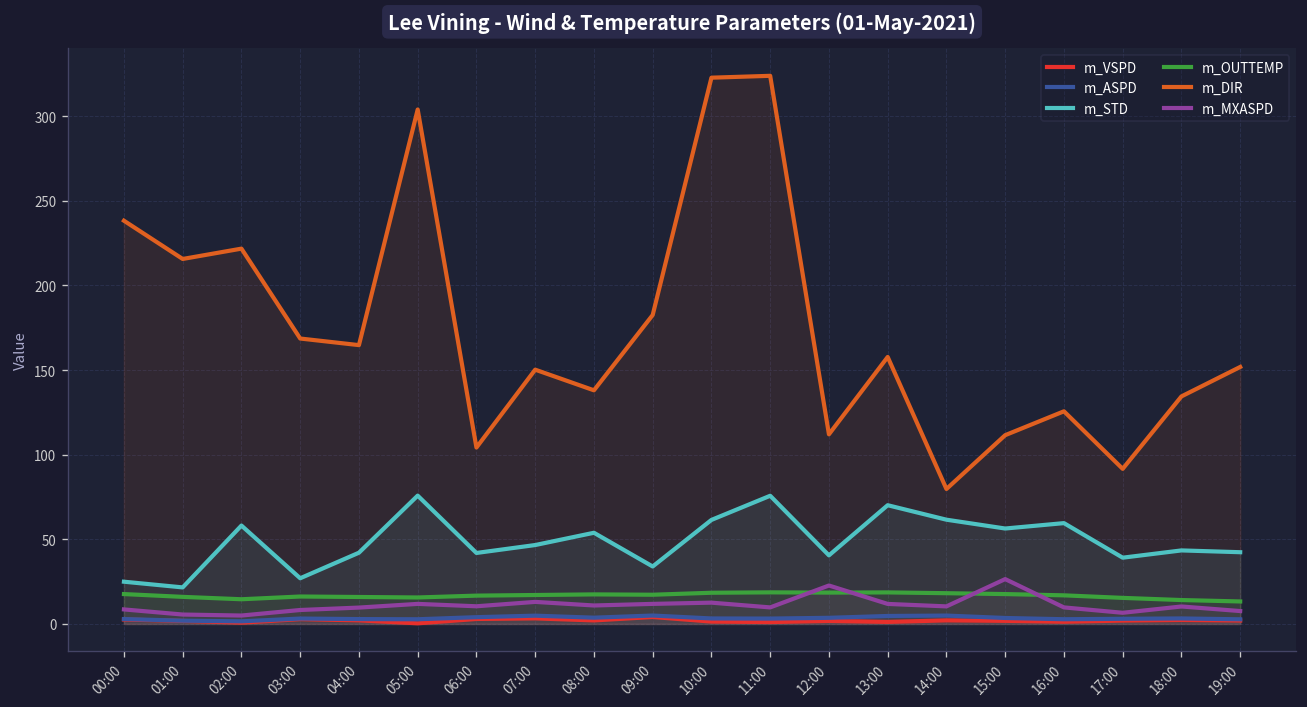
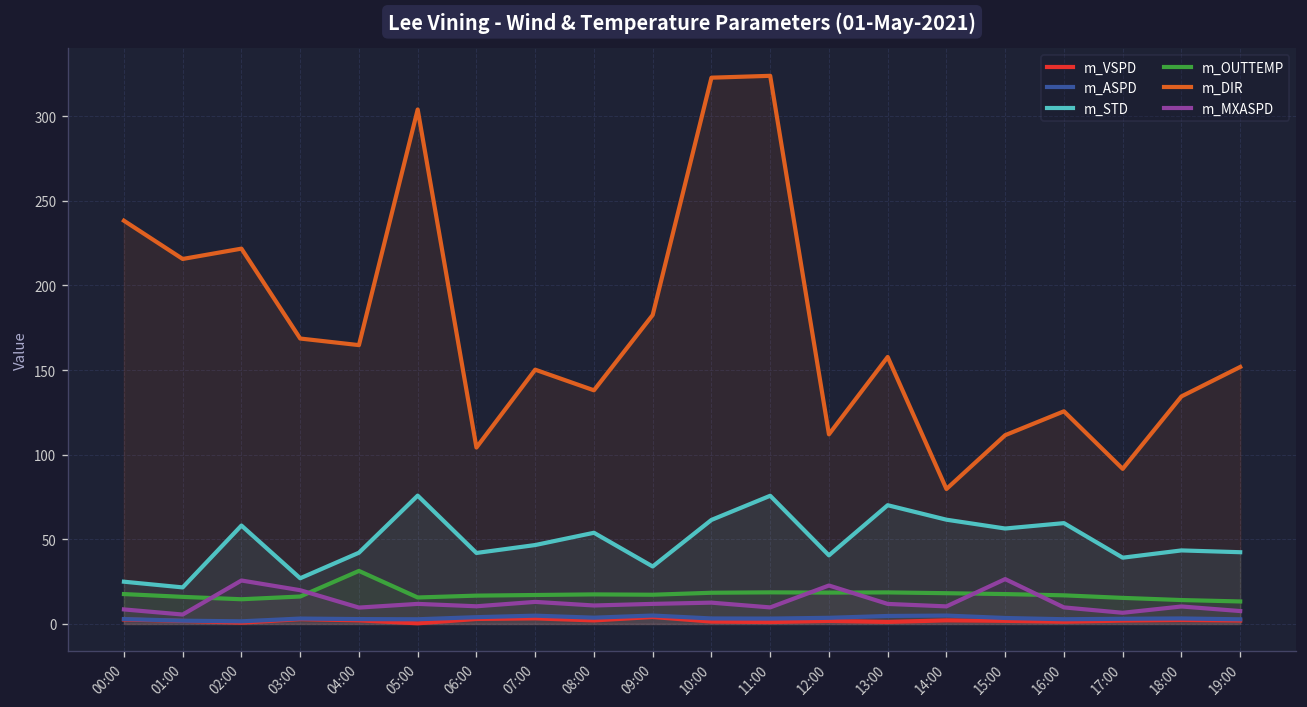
  {
    "m_ASPD": {
      "05:00": 3,
      "10:00": 3,
      "11:00": 3,
      "12:00": 4,
      "13:00": 5,
      "14:00": 5
    },
    "m_STD": {
      "00:00": 25,
      "01:00": 22,
      "02:00": 58,
      "03:00": 27,
      "04:00": 42,
      "05:00": 76,
      "06:00": 42,
      "07:00": 47,
      "08:00": 54,
      "09:00": 34,
      "10:00": 61,
      "11:00": 76,
      "12:00": 40,
      "13:00": 70,
      "14:00": 62,
      "15:00": 56,
      "16:00": 60,
      "17:00": 39,
      "18:00": 43,
      "19:00": 42
    },
    "m_OUTTEMP": {
      "00:00": 18,
      "01:00": 16,
      "02:00": 15,
      "03:00": 16,
-     "04:00": 16,
+     "04:00": 31,
      "05:00": 16,
      "06:00": 17,
      "07:00": 17,
      "08:00": 17,
      "09:00": 17,
      "10:00": 18,
      "11:00": 19,
      "12:00": 18,
      "13:00": 19,
      "14:00": 18,
      "15:00": 18,
      "16:00": 17,
      "17:00": 15,
      "18:00": 14,
      "19:00": 13
    },
    "m_MXASPD": {
      "00:00": 9,
      "01:00": 6,
-     "02:00": 5,
-     "03:00": 8,
+     "02:00": 26,
+     "03:00": 20,
      "04:00": 10,
      "05:00": 12,
      "06:00": 10,
      "07:00": 13,
      "08:00": 11,
      "09:00": 12,
      "10:00": 13,
      "11:00": 10,
      "12:00": 23,
      "13:00": 12,
      "14:00": 10,
      "15:00": 26,
      "16:00": 10,
      "17:00": 7,
      "18:00": 10,
      "19:00": 8
    }
  }
